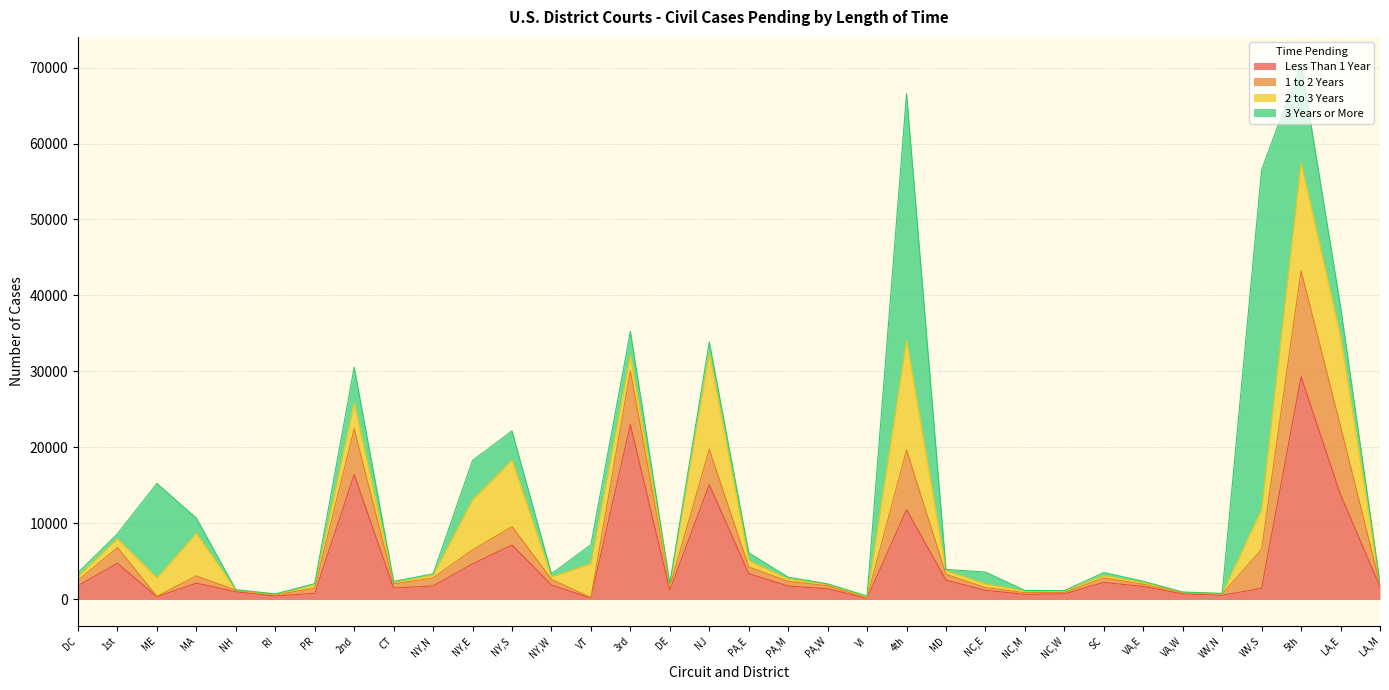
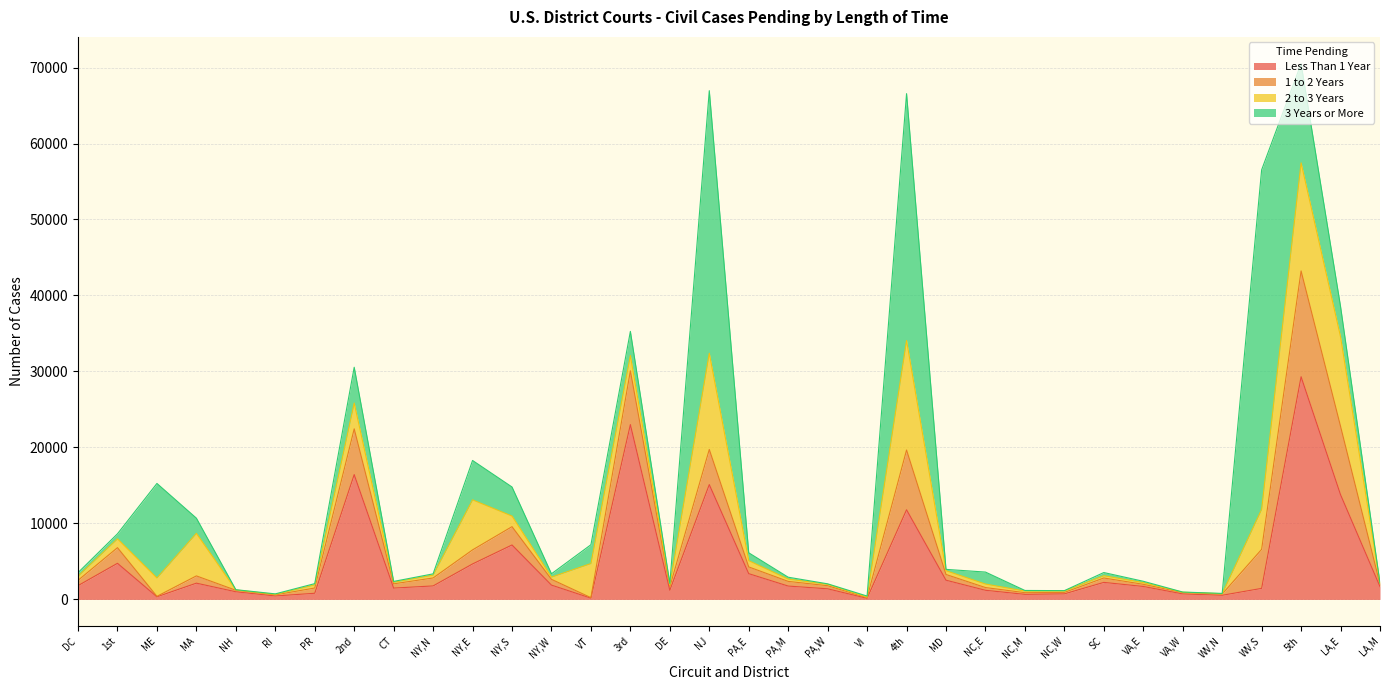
  {
    "2 to 3 Years": {
      "DC": 1000,
      "1st": 1000,
      "ME": 2000,
      "MA": 6000,
      "2nd": 3000,
      "NY,E": 7000,
-     "NY,S": 9000,
+     "NY,S": 1000,
      "VT": 4000,
      "3rd": 2000,
      "NJ": 13000,
      "PA,E": 1000,
      "4th": 14000,
      "NC,E": 0,
      "WV,S": 5000,
      "5th": 14000,
      "LA,E": 12000
    },
    "3 Years or More": {
      "DC": 0,
      "1st": 1000,
      "ME": 12000,
      "MA": 2000,
      "2nd": 5000,
      "NY,E": 5000,
      "NY,S": 4000,
      "NY,W": 0,
      "VT": 2000,
      "3rd": 3000,
-     "NJ": 1000,
+     "NJ": 35000,
      "PA,E": 1000,
      "4th": 32000,
      "NC,E": 2000,
      "SC": 0,
      "WV,S": 45000,
      "LA,E": 4000
    }
  }
